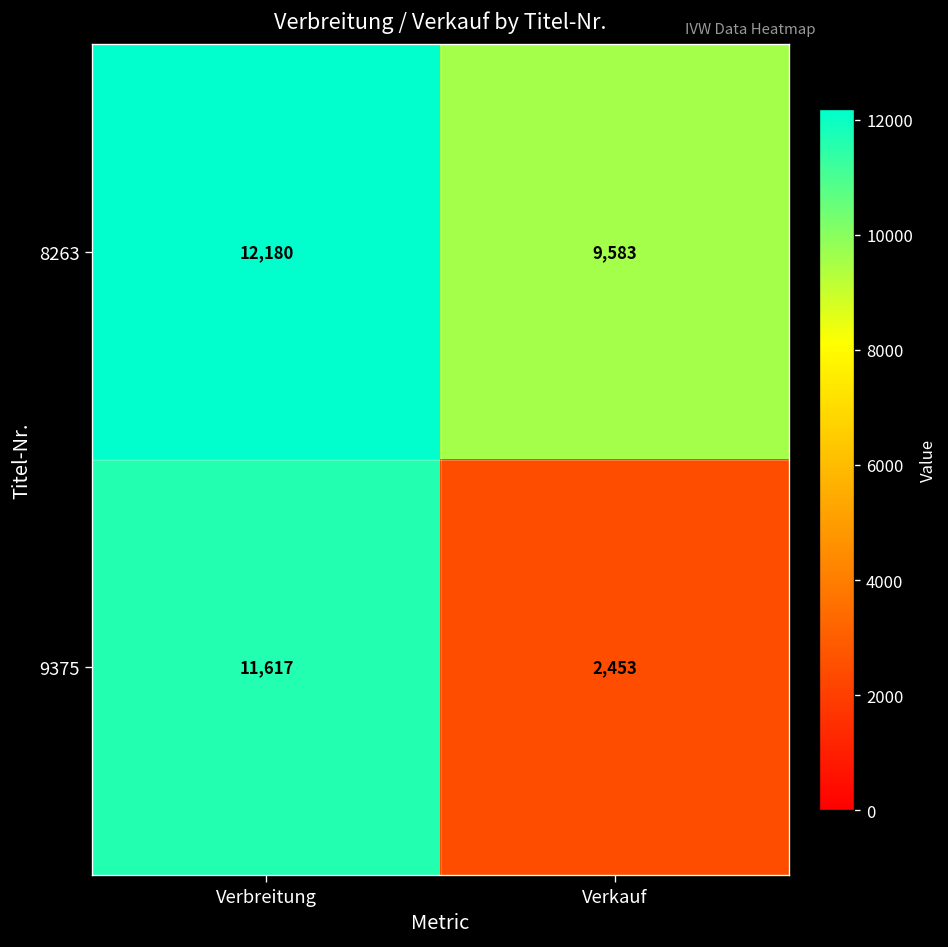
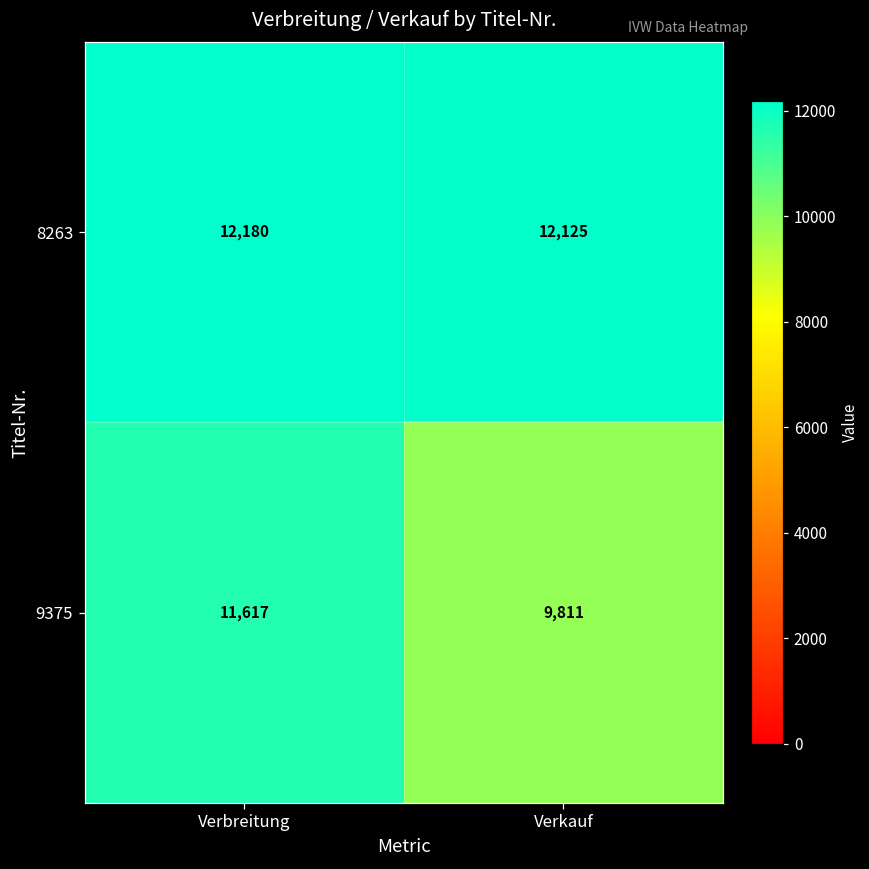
  {
    "8263": {
      "Verbreitung": "12,180",
-     "Verkauf": "9,583"
+     "Verkauf": "12,125"
    },
    "9375": {
      "Verbreitung": "11,617",
-     "Verkauf": "2,453"
+     "Verkauf": "9,811"
    }
  }
